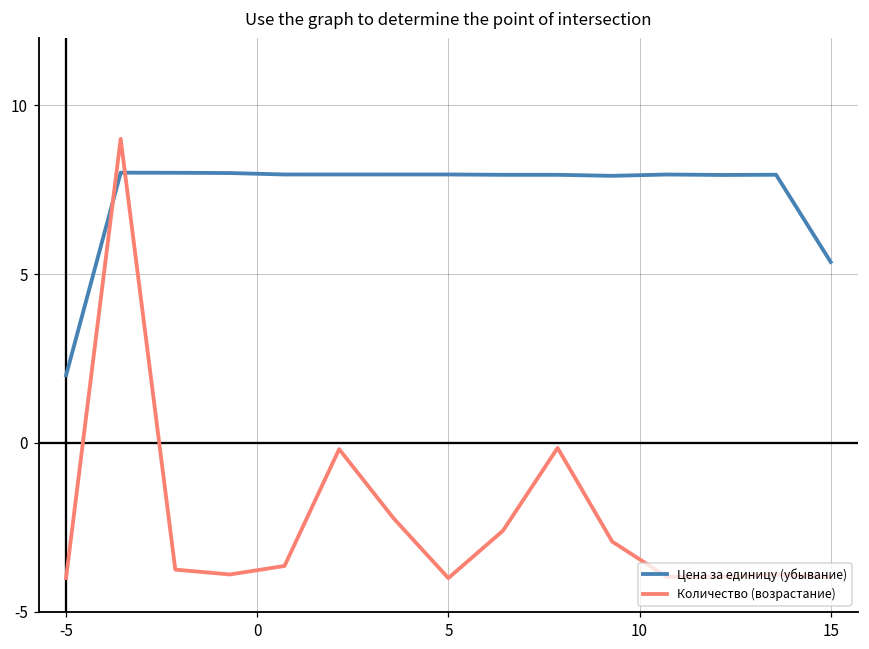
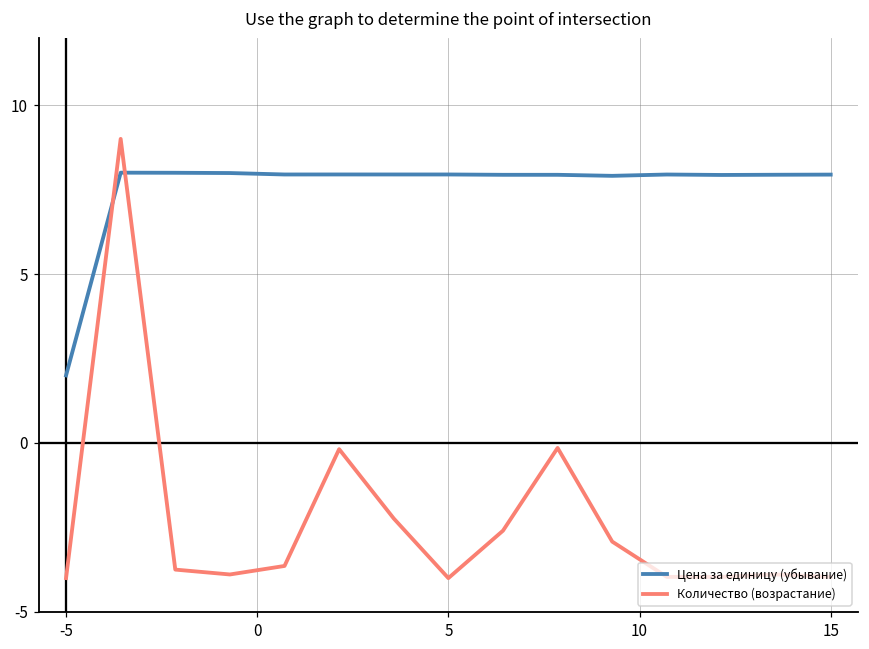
  {
    "Цена за единицу (убывание)": {
      "-5": 2.0,
-     "15": 5.4
+     "15": 7.9
    },
    "Количество (возрастание)": {
      "-5": -4.0
    }
  }
